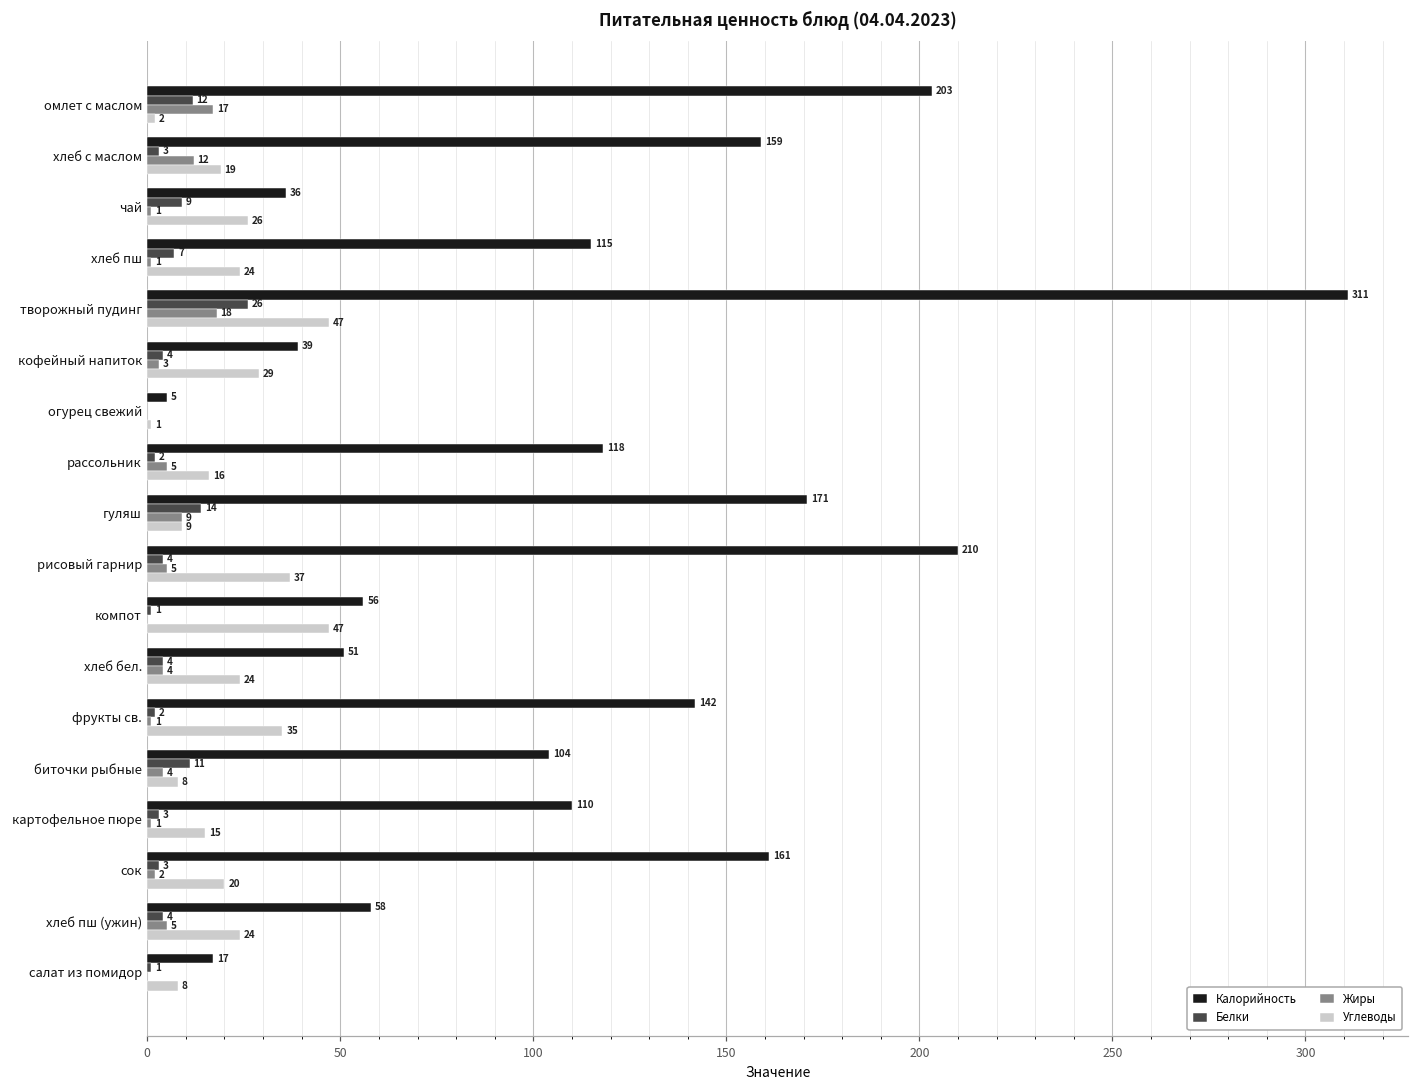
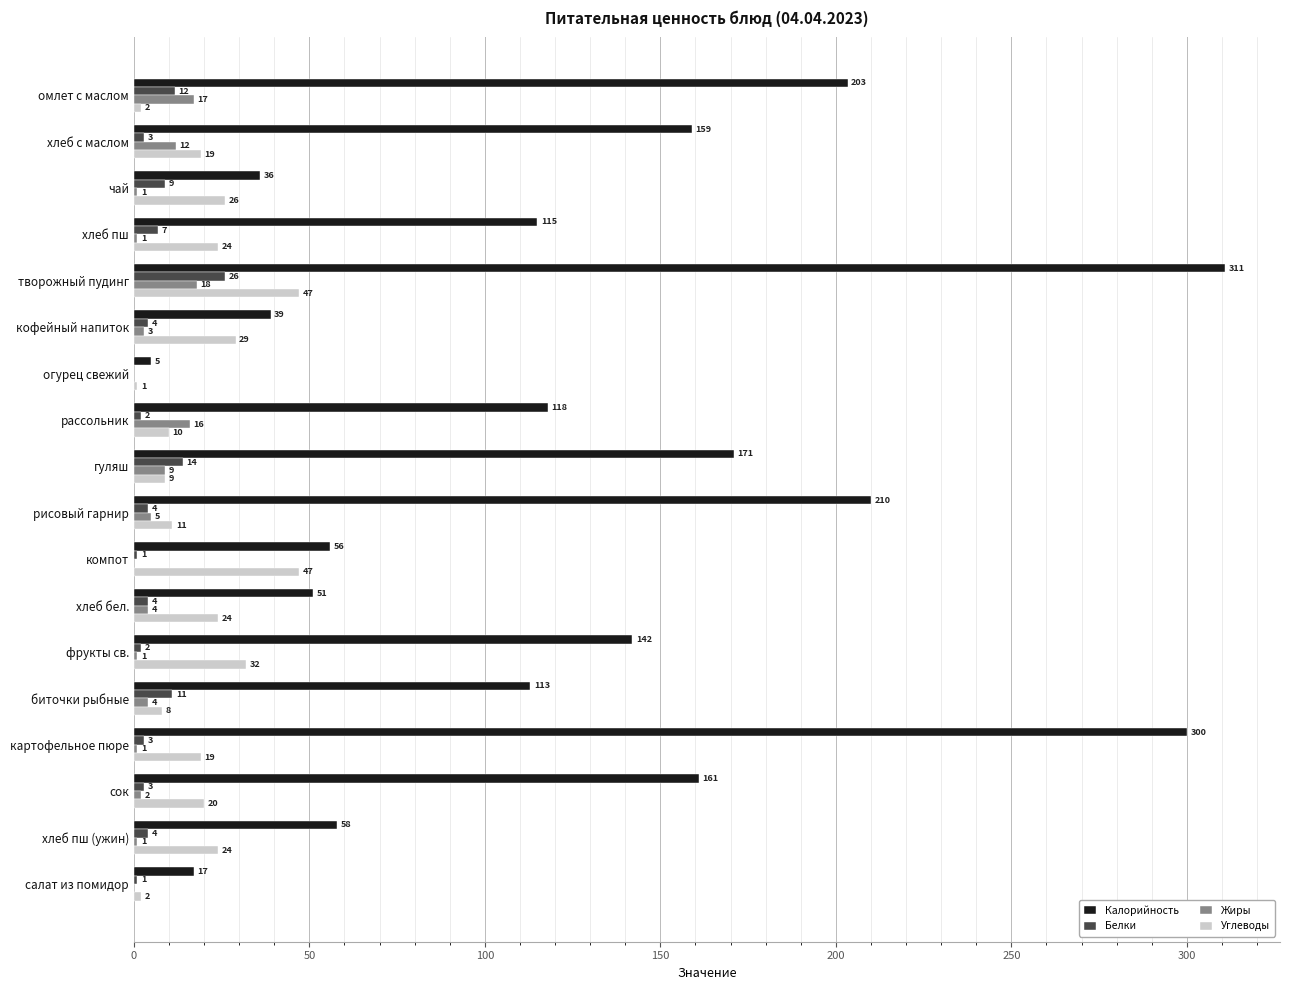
  {
    "Калорийность": {
      "омлет с маслом": 203,
      "хлеб с маслом": 159,
      "чай": 36,
      "хлеб пш": 115,
      "творожный пудинг": 311,
      "кофейный напиток": 39,
      "огурец свежий": 5,
      "рассольник": 118,
      "гуляш": 171,
      "рисовый гарнир": 210,
      "компот": 56,
      "хлеб бел.": 51,
      "фрукты св.": 142,
-     "биточки рыбные": 104,
-     "картофельное пюре": 110,
+     "биточки рыбные": 113,
+     "картофельное пюре": 300,
      "сок": 161,
      "хлеб пш (ужин)": 58,
      "салат из помидор": 17
    },
    "Белки": {
      "омлет с маслом": 12,
      "хлеб с маслом": 3,
      "чай": 9,
      "хлеб пш": 7,
      "творожный пудинг": 26,
      "кофейный напиток": 4,
      "рассольник": 2,
      "гуляш": 14,
      "рисовый гарнир": 4,
      "компот": 1,
      "хлеб бел.": 4,
      "фрукты св.": 2,
      "биточки рыбные": 11,
      "картофельное пюре": 3,
      "сок": 3,
      "хлеб пш (ужин)": 4,
      "салат из помидор": 1
    },
    "Жиры": {
      "омлет с маслом": 17,
      "хлеб с маслом": 12,
      "чай": 1,
      "хлеб пш": 1,
      "творожный пудинг": 18,
      "кофейный напиток": 3,
-     "рассольник": 5,
+     "рассольник": 16,
      "гуляш": 9,
      "рисовый гарнир": 5,
      "хлеб бел.": 4,
      "фрукты св.": 1,
      "биточки рыбные": 4,
      "картофельное пюре": 1,
      "сок": 2,
-     "хлеб пш (ужин)": 5
+     "хлеб пш (ужин)": 1
    },
    "Углеводы": {
      "омлет с маслом": 2,
      "хлеб с маслом": 19,
      "чай": 26,
      "хлеб пш": 24,
      "творожный пудинг": 47,
      "кофейный напиток": 29,
      "огурец свежий": 1,
-     "рассольник": 16,
+     "рассольник": 10,
      "гуляш": 9,
-     "рисовый гарнир": 37,
+     "рисовый гарнир": 11,
      "компот": 47,
      "хлеб бел.": 24,
-     "фрукты св.": 35,
+     "фрукты св.": 32,
      "биточки рыбные": 8,
-     "картофельное пюре": 15,
+     "картофельное пюре": 19,
      "сок": 20,
      "хлеб пш (ужин)": 24,
-     "салат из помидор": 8
+     "салат из помидор": 2
    }
  }
